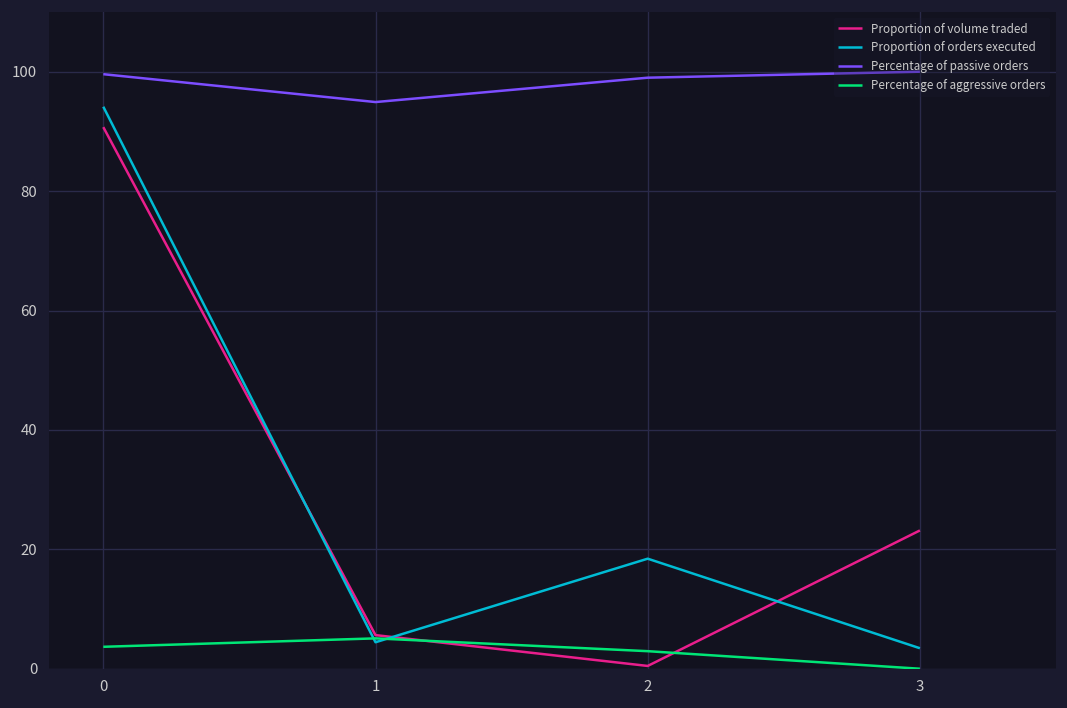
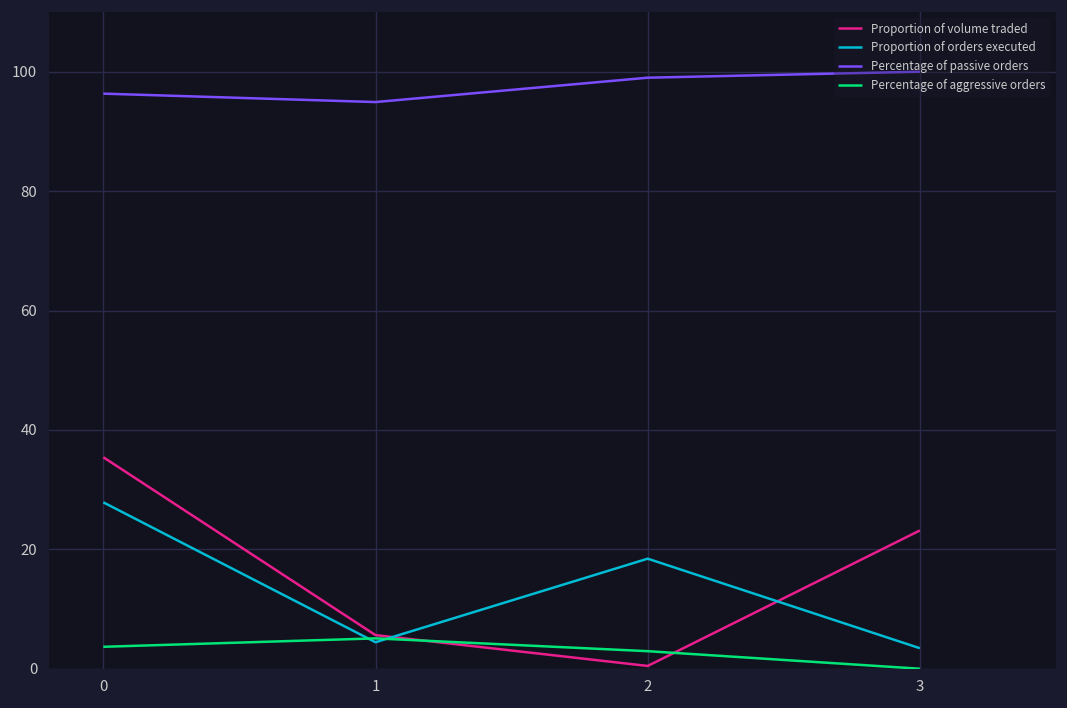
  {
    "Proportion of volume traded": {
-     "0": 91,
+     "0": 35,
      "1": 6,
      "2": 0,
      "3": 23
    },
    "Proportion of orders executed": {
-     "0": 94,
+     "0": 28,
      "1": 4,
      "2": 18,
      "3": 3
    },
    "Percentage of passive orders": {
-     "0": 100,
+     "0": 96,
      "1": 95,
      "2": 99
    },
    "Percentage of aggressive orders": {
      "0": 4,
      "1": 5,
      "2": 3,
      "3": 0
    }
  }
